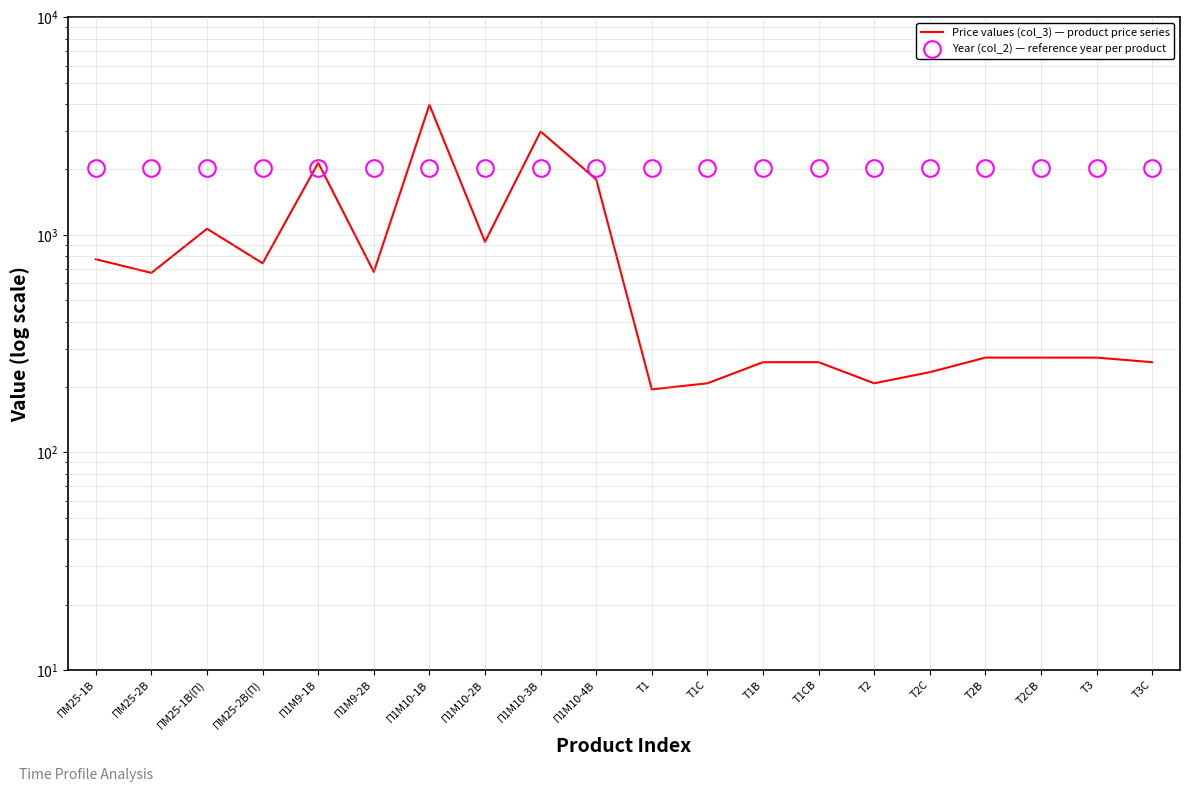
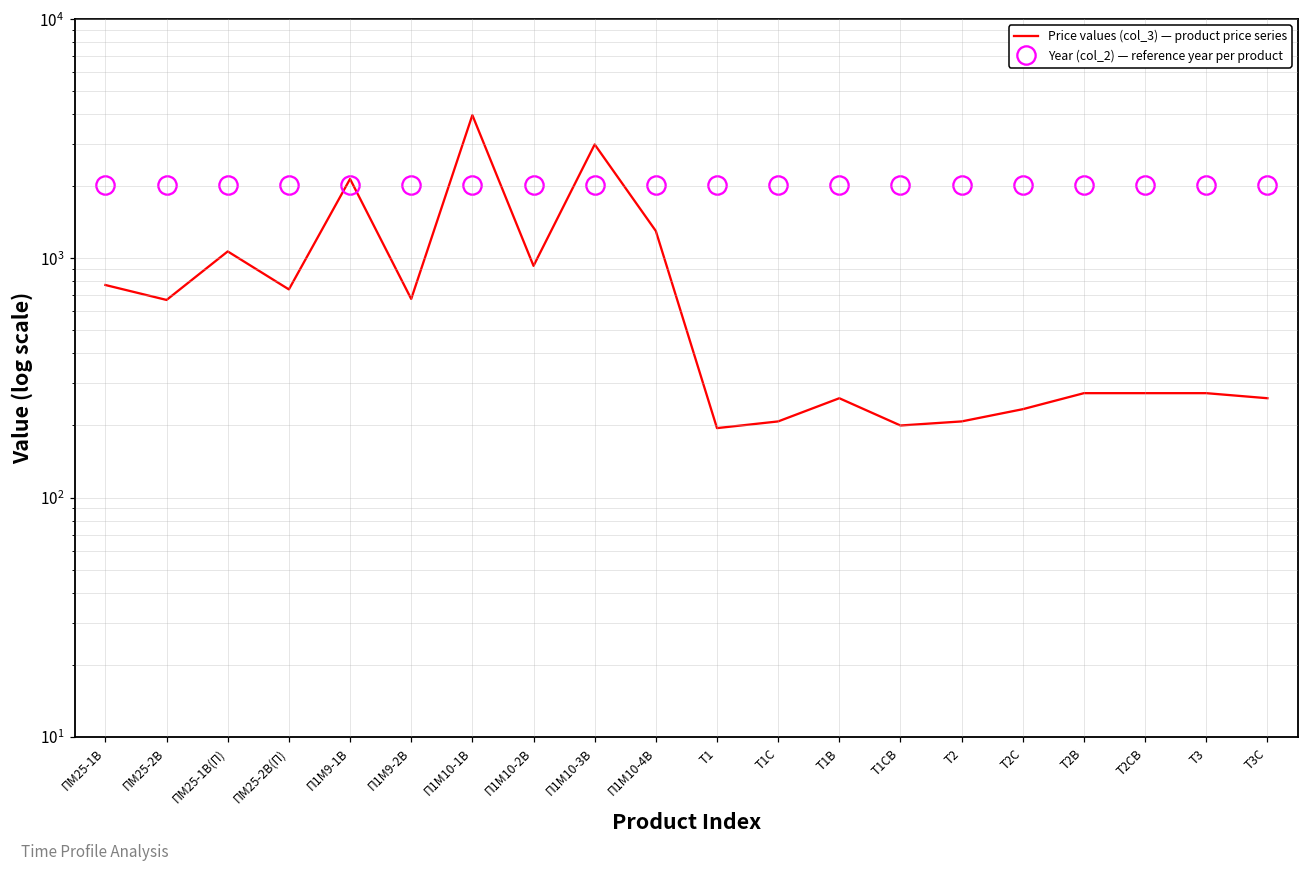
  {
    "Price values (col_3) — product price series": {
      "ПМ25-1В": 770,
      "ПМ25-2В": 670,
      "ПМ25-1В(П)": 1100,
      "ПМ25-2В(П)": 740,
      "П1М9-1В": 2100,
      "П1М9-2В": 680,
      "П1М10-1В": 4000,
      "П1М10-2В": 930,
      "П1М10-3В": 3000,
-     "П1М10-4В": 1800,
+     "П1М10-4В": 1300,
      "Т1": 200,
      "Т1С": 210,
      "Т1В": 260,
-     "Т1СВ": 260,
+     "Т1СВ": 200,
      "Т2": 210,
      "Т2С": 230,
      "Т2В": 270,
      "Т2СВ": 270,
      "Т3": 270,
      "Т3С": 260
    },
    "Year (col_2) — reference year per product": {
      "ПМ25-1В": 2000,
      "ПМ25-2В": 2000,
      "ПМ25-1В(П)": 2000,
      "ПМ25-2В(П)": 2000,
      "П1М9-1В": 2000,
      "П1М9-2В": 2000,
      "П1М10-1В": 2000,
      "П1М10-2В": 2000,
      "П1М10-3В": 2000,
      "П1М10-4В": 2000,
      "Т1": 2000,
      "Т1С": 2000,
      "Т1В": 2000,
      "Т1СВ": 2000,
      "Т2": 2000,
      "Т2С": 2000,
      "Т2В": 2000,
      "Т2СВ": 2000,
      "Т3": 2000,
      "Т3С": 2000
    }
  }
